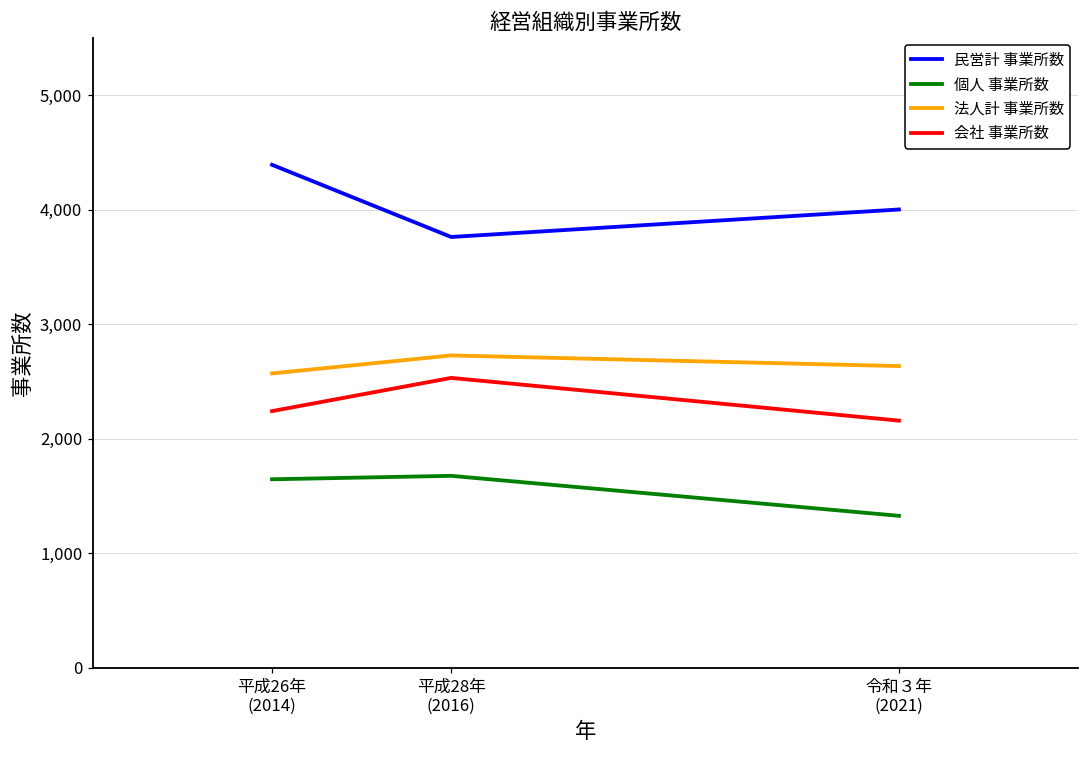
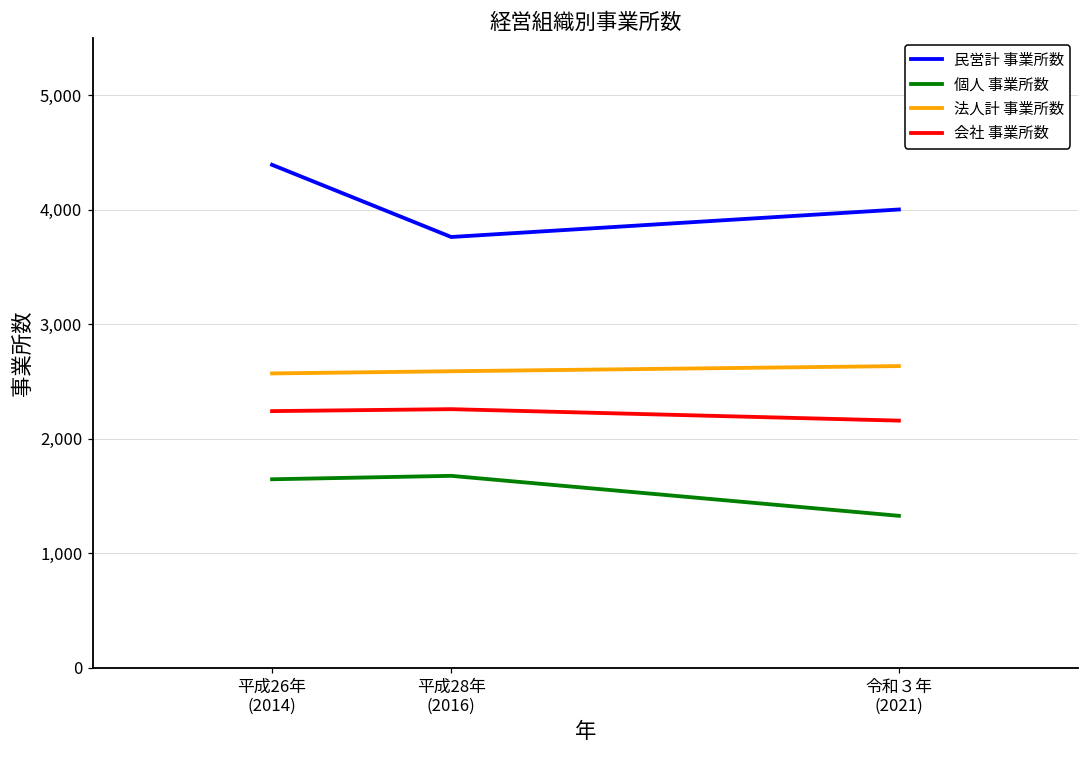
  {
    "民営計 事業所数": {
      "平成26年 (2014)": "4,390",
      "平成28年 (2016)": "3,760",
      "令和３年 (2021)": "4,000"
    },
    "個人 事業所数": {
      "平成26年 (2014)": "1,650",
      "平成28年 (2016)": "1,680",
      "令和３年 (2021)": "1,330"
    },
    "法人計 事業所数": {
      "平成26年 (2014)": "2,570",
-     "平成28年 (2016)": "2,730",
+     "平成28年 (2016)": "2,590",
      "令和３年 (2021)": "2,630"
    },
    "会社 事業所数": {
      "平成26年 (2014)": "2,240",
-     "平成28年 (2016)": "2,530",
+     "平成28年 (2016)": "2,260",
      "令和３年 (2021)": "2,160"
    }
  }
